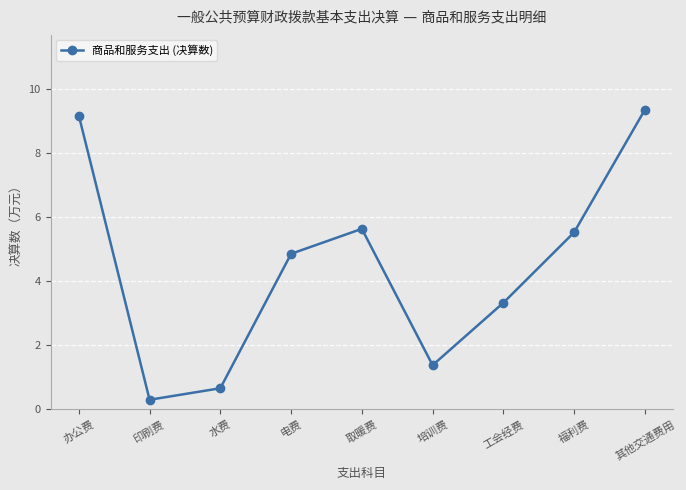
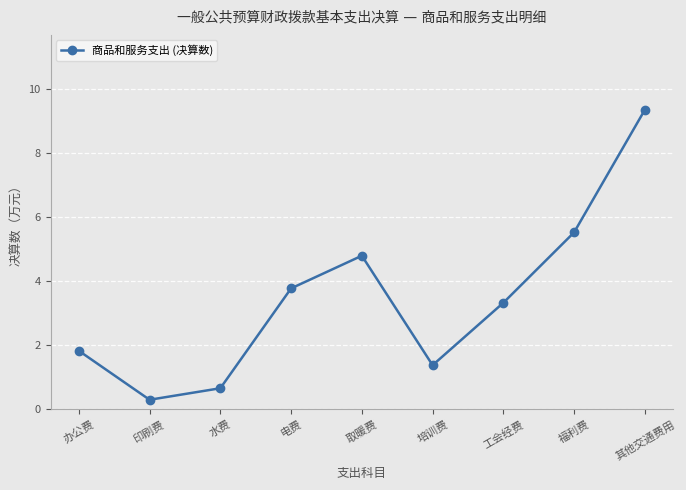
  {
-   "办公费": 9.2,
+   "办公费": 1.8,
    "印刷费": 0.3,
    "水费": 0.7,
-   "电费": 4.9,
-   "取暖费": 5.6,
+   "电费": 3.8,
+   "取暖费": 4.8,
    "培训费": 1.4,
    "工会经费": 3.3,
    "福利费": 5.5,
    "其他交通费用": 9.4
  }
